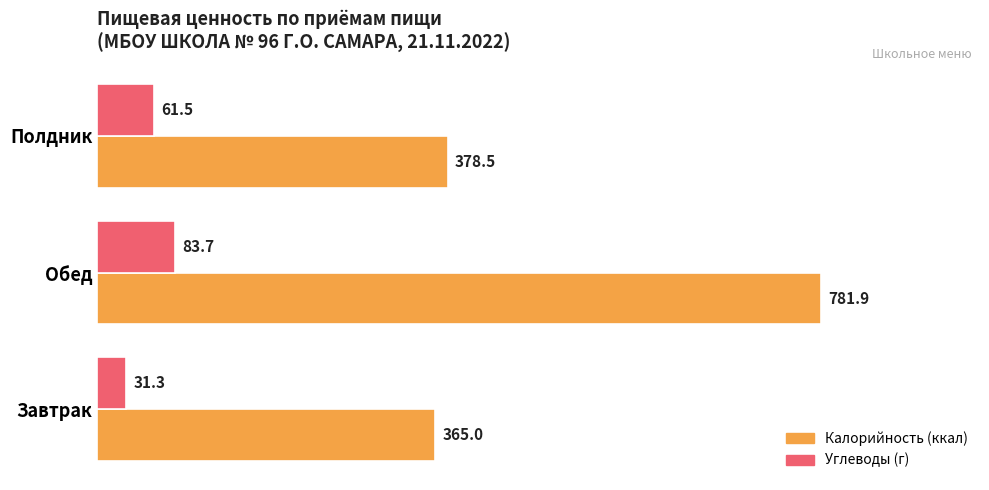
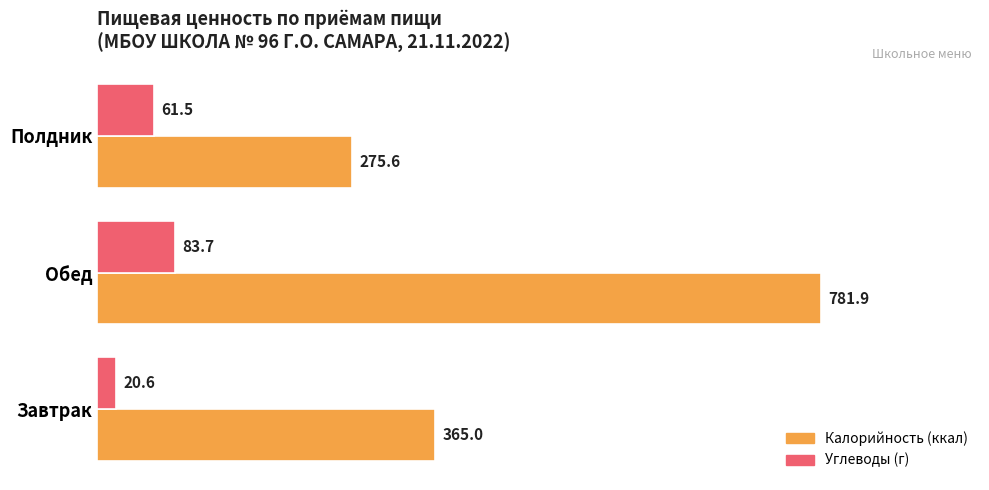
  {
    "Калорийность (ккал)": {
-     "Полдник": 378.5,
+     "Полдник": 275.6,
      "Обед": 781.9,
      "Завтрак": 365.0
    },
    "Углеводы (г)": {
      "Полдник": 61.5,
      "Обед": 83.7,
-     "Завтрак": 31.3
+     "Завтрак": 20.6
    }
  }
